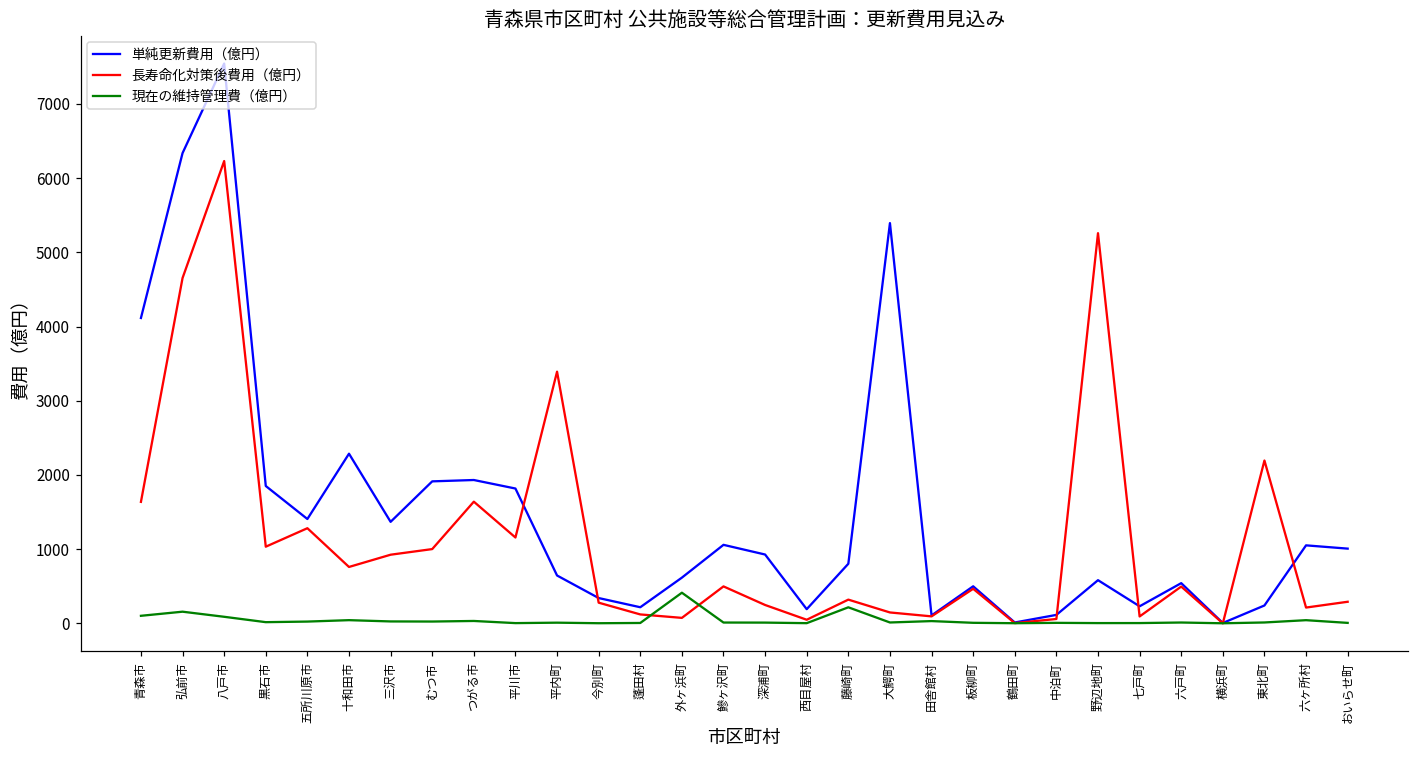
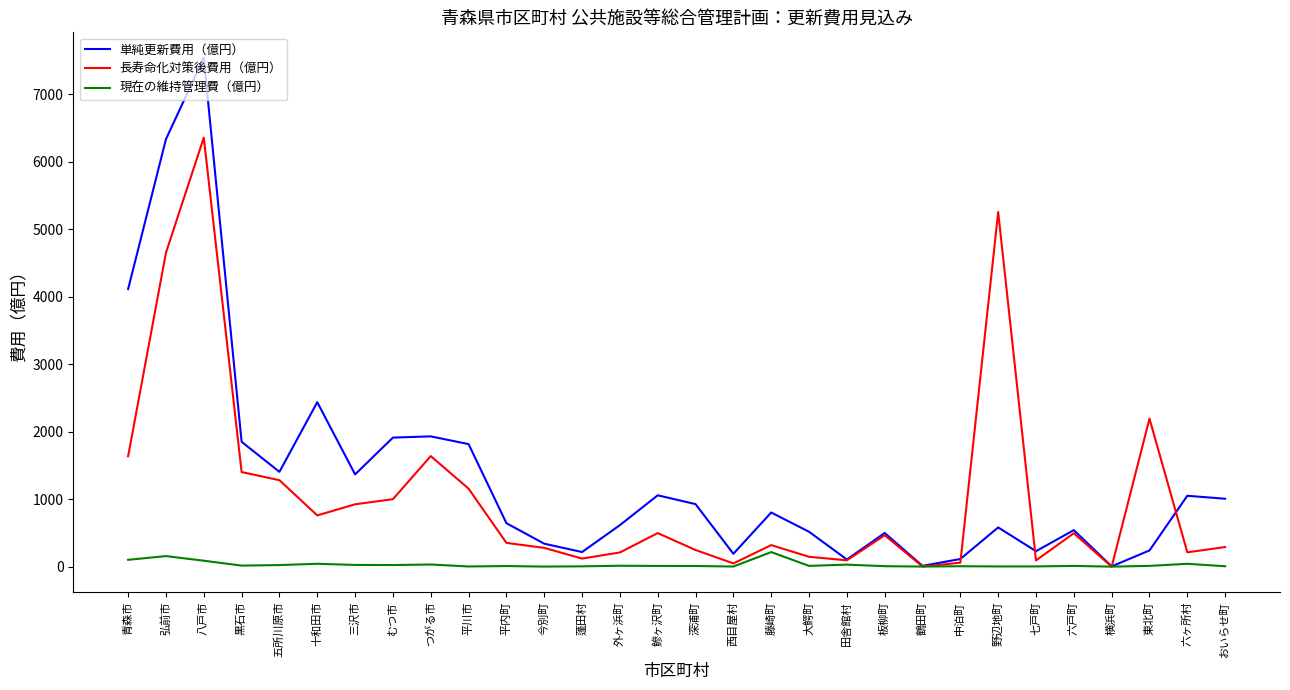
  {
    "単純更新費用（億円）": {
      "青森市": 4100,
      "弘前市": 6300,
      "黒石市": 1900,
      "五所川原市": 1400,
-     "十和田市": 2300,
+     "十和田市": 2400,
      "三沢市": 1400,
      "むつ市": 1900,
      "つがる市": 1900,
      "平川市": 1800,
      "平内町": 600,
      "今別町": 300,
      "蓬田村": 200,
      "外ヶ浜町": 600,
      "鰺ヶ沢町": 1100,
      "深浦町": 900,
      "西目屋村": 200,
      "藤崎町": 800,
-     "大鰐町": 5400,
+     "大鰐町": 500,
      "中泊町": 100,
      "野辺地町": 600,
      "七戸町": 200,
      "六戸町": 500,
      "東北町": 200,
      "六ヶ所村": 1100,
      "おいらせ町": 1000
    },
    "長寿命化対策後費用（億円）": {
      "青森市": 1600,
      "弘前市": 4700,
-     "八戸市": 6200,
-     "黒石市": 1000,
+     "八戸市": 6400,
+     "黒石市": 1400,
      "五所川原市": 1300,
      "十和田市": 800,
      "三沢市": 900,
      "むつ市": 1000,
      "つがる市": 1600,
      "平川市": 1200,
-     "平内町": 3400,
+     "平内町": 400,
      "今別町": 300,
      "蓬田村": 100,
-     "外ヶ浜町": 100,
+     "外ヶ浜町": 200,
      "鰺ヶ沢町": 500,
      "深浦町": 200,
      "西目屋村": 0,
      "藤崎町": 300,
      "大鰐町": 100,
      "中泊町": 100,
      "野辺地町": 5300,
      "七戸町": 100,
      "六戸町": 500,
      "東北町": 2200,
      "六ヶ所村": 200,
      "おいらせ町": 300
    },
    "現在の維持管理費（億円）": {
      "青森市": 100,
      "弘前市": 200,
      "八戸市": 100,
      "黒石市": 0,
      "五所川原市": 0,
      "十和田市": 0,
      "三沢市": 0,
      "むつ市": 0,
      "つがる市": 0,
      "平川市": 0,
      "平内町": 0,
      "今別町": 0,
      "蓬田村": 0,
-     "外ヶ浜町": 400,
+     "外ヶ浜町": 0,
      "鰺ヶ沢町": 0,
      "深浦町": 0,
      "西目屋村": 0,
      "藤崎町": 200,
      "大鰐町": 0,
      "田舎館村": 0,
      "板柳町": 0,
      "中泊町": 0,
      "野辺地町": 0,
      "七戸町": 0,
      "六戸町": 0,
      "東北町": 0,
      "六ヶ所村": 0,
      "おいらせ町": 0
    }
  }
